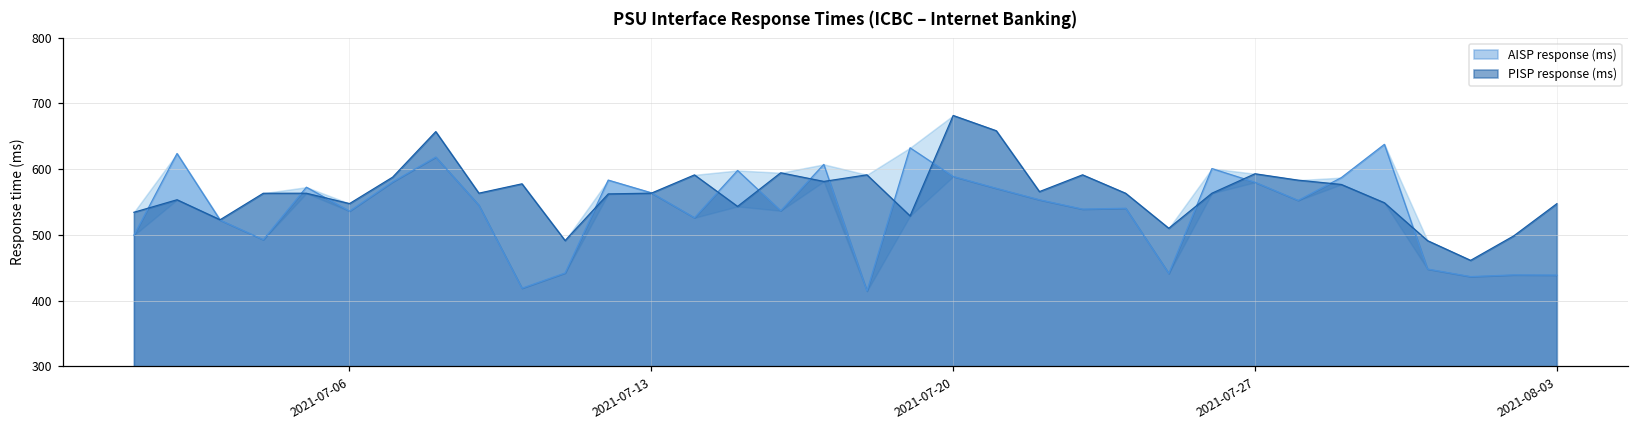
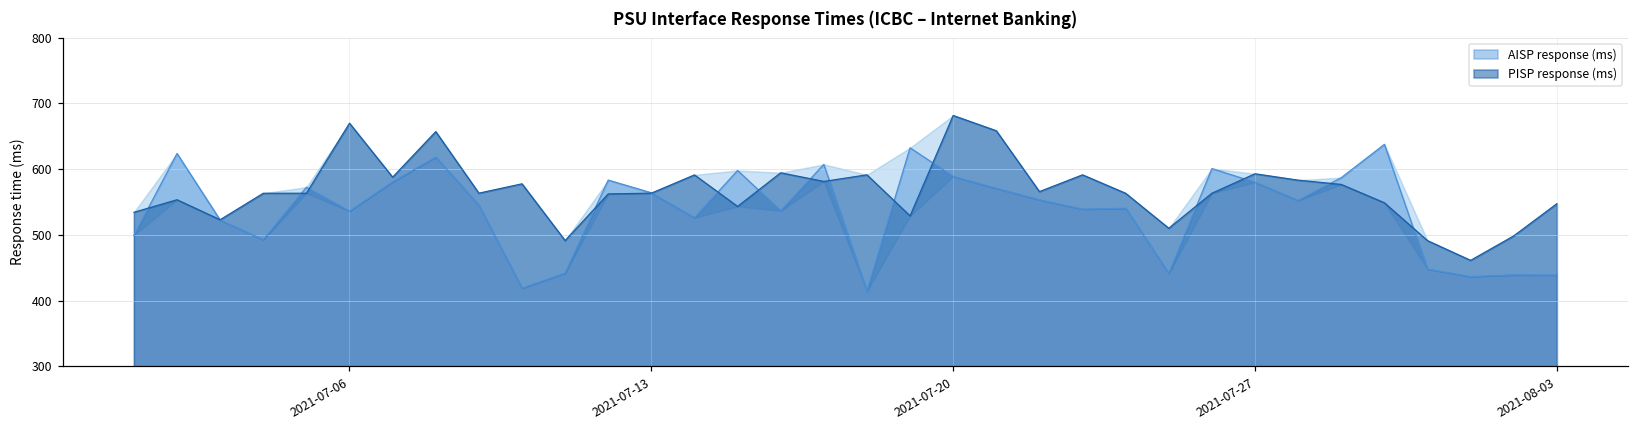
  {
    "PISP response (ms)": {
-     "2021-07-06": 550
+     "2021-07-06": 670
    }
  }
